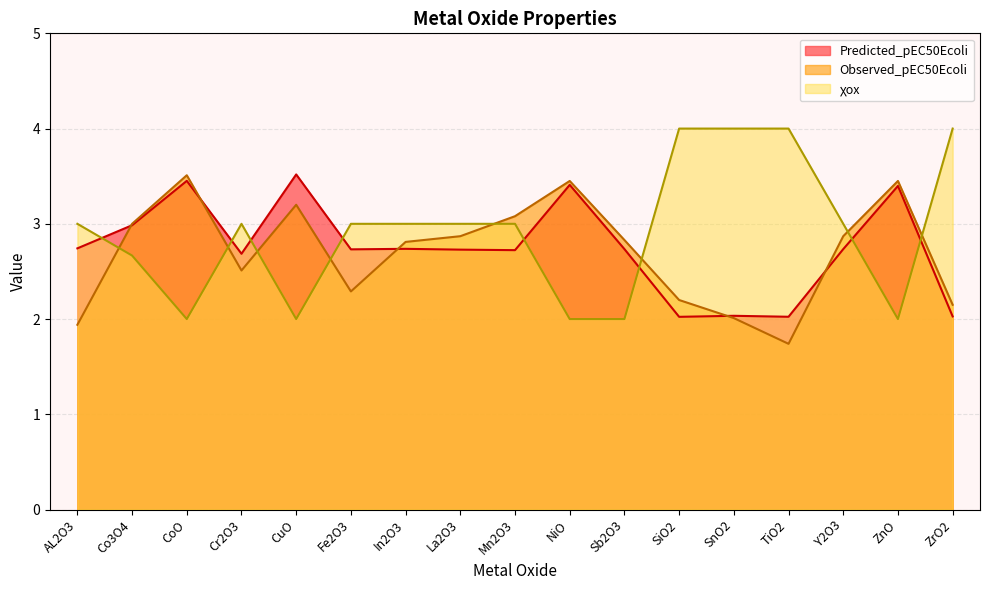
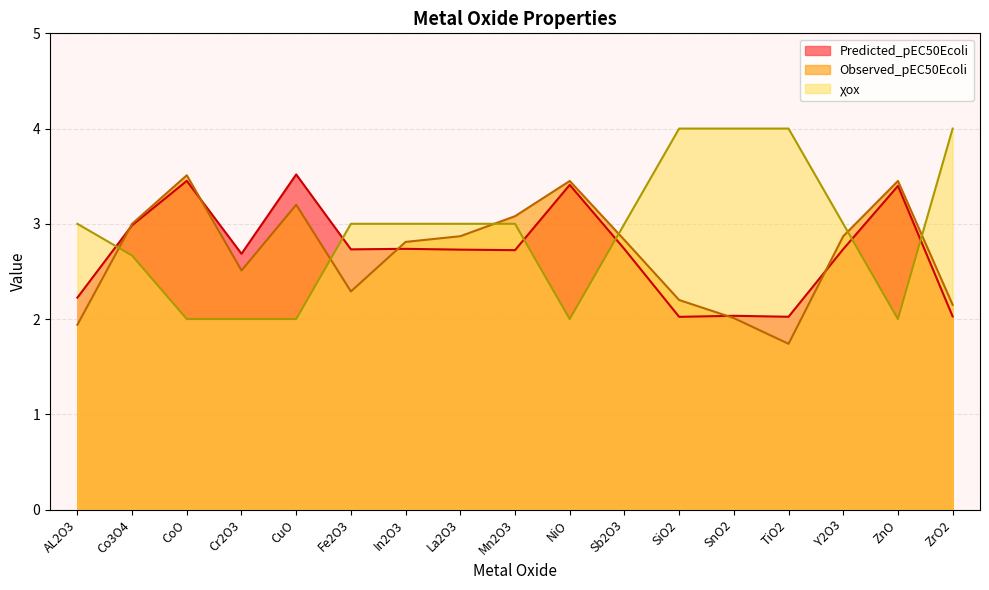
  {
    "Predicted_pEC50Ecoli": {
-     "AL2O3": 2.7,
+     "AL2O3": 2.2,
      "CoO": 3.5,
      "Cr2O3": 2.7,
      "CuO": 3.5,
      "Fe2O3": 2.7,
      "In2O3": 2.7,
      "La2O3": 2.7,
      "Mn2O3": 2.7,
      "NiO": 3.4,
      "Sb2O3": 2.7,
      "SiO2": 2.0,
      "TiO2": 2.0,
      "Y2O3": 2.7,
      "ZnO": 3.4,
      "ZrO2": 2.0
    },
    "Observed_pEC50Ecoli": {
      "AL2O3": 1.9,
      "CoO": 3.5,
      "Cr2O3": 2.5,
      "CuO": 3.2,
      "Fe2O3": 2.3,
      "In2O3": 2.8,
      "La2O3": 2.9,
      "Mn2O3": 3.1,
      "NiO": 3.5,
      "Sb2O3": 2.8,
      "SiO2": 2.2,
      "TiO2": 1.7,
      "Y2O3": 2.9,
      "ZnO": 3.5,
      "ZrO2": 2.2
    },
    "χox": {
      "AL2O3": 3,
      "Co3O4": 2.7,
      "CoO": 2,
-     "Cr2O3": 3,
+     "Cr2O3": 2,
      "CuO": 2,
      "Fe2O3": 3,
      "In2O3": 3,
      "La2O3": 3,
      "Mn2O3": 3,
      "NiO": 2,
-     "Sb2O3": 2,
+     "Sb2O3": 3,
      "SiO2": 4,
      "SnO2": 4,
      "TiO2": 4,
      "Y2O3": 3,
      "ZnO": 2,
      "ZrO2": 4
    }
  }
